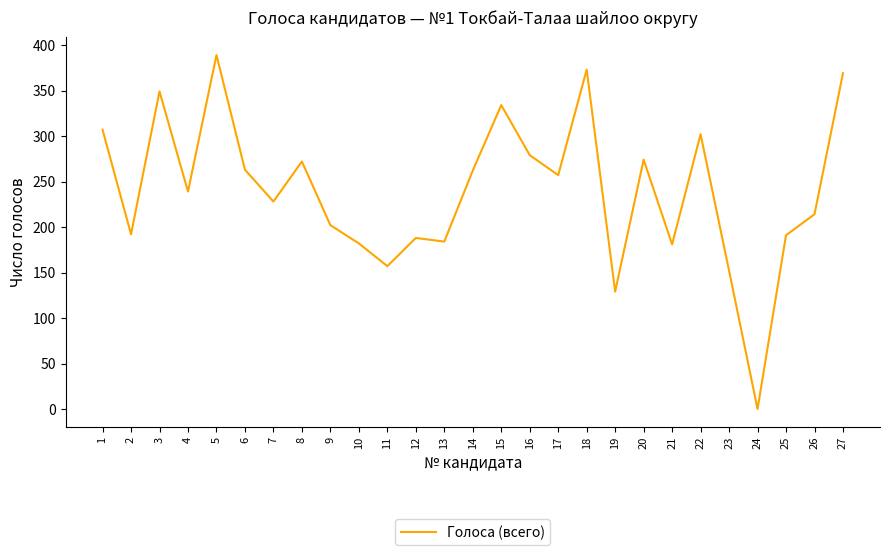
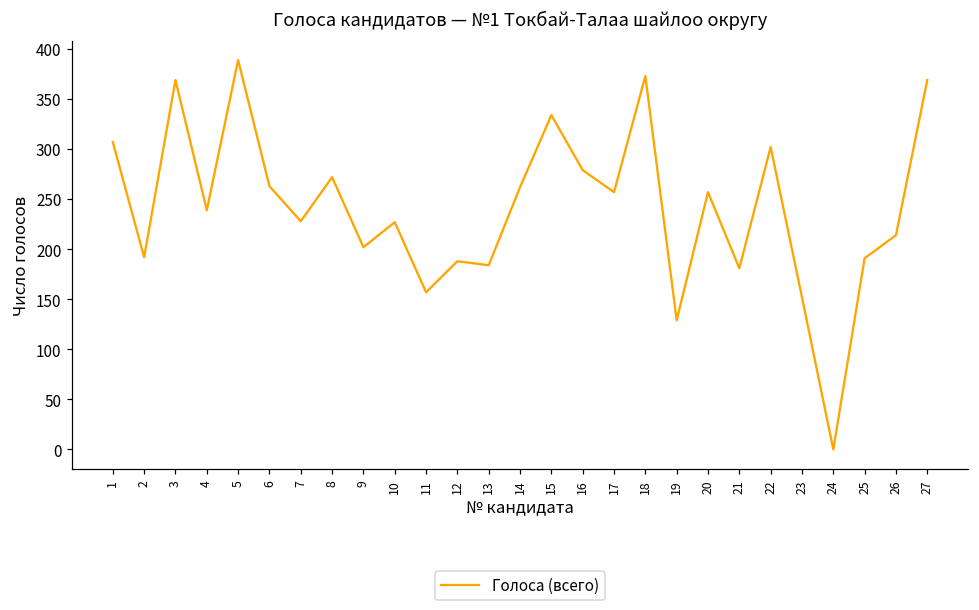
  {
    "1": 310,
    "2": 190,
-   "3": 350,
+   "3": 370,
    "4": 240,
    "5": 390,
    "6": 260,
    "7": 230,
    "8": 270,
    "9": 200,
-   "10": 180,
+   "10": 230,
    "11": 160,
    "12": 190,
    "13": 180,
    "14": 260,
    "15": 330,
    "16": 280,
    "17": 260,
    "18": 370,
    "19": 130,
-   "20": 270,
+   "20": 260,
    "21": 180,
    "22": 300,
    "23": 150,
    "24": 0,
    "25": 190,
    "26": 210,
    "27": 370
  }
